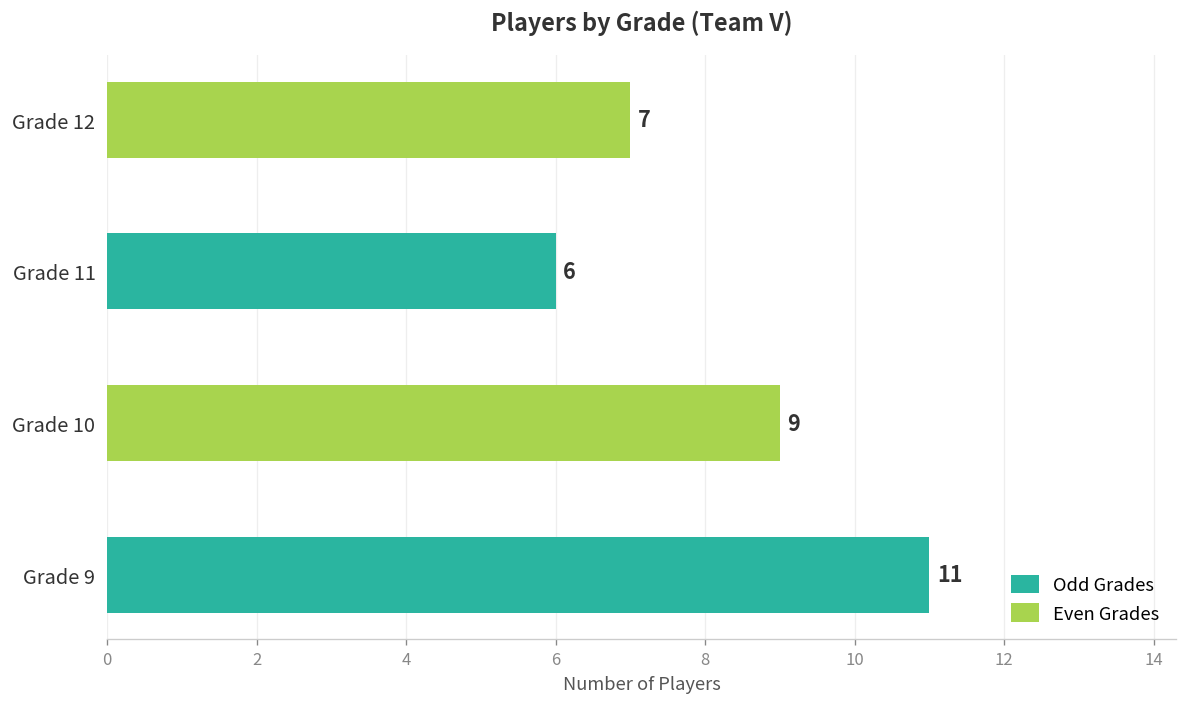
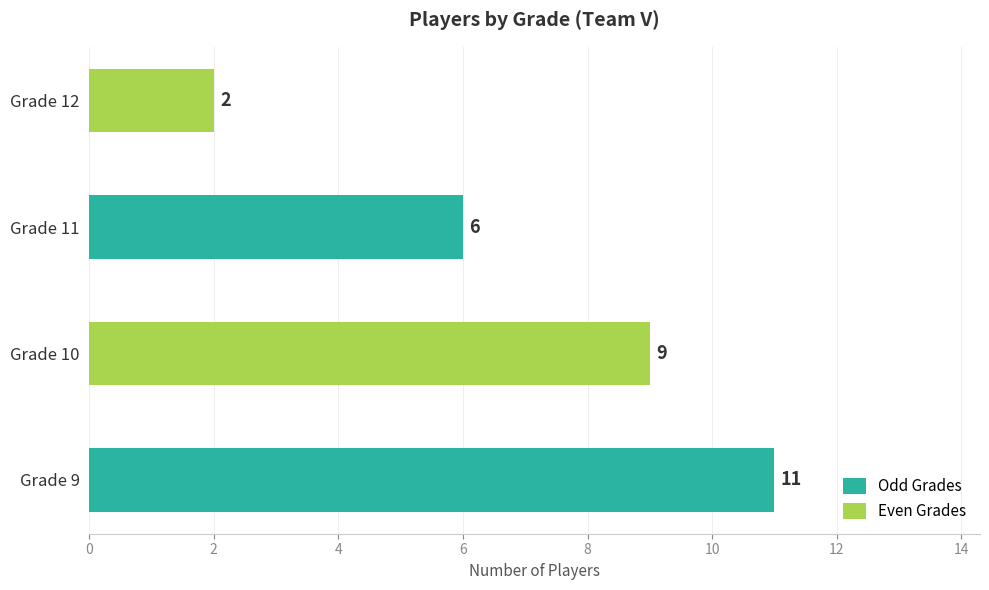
  {
-   "Grade 12": 7,
+   "Grade 12": 2,
    "Grade 11": 6,
    "Grade 10": 9,
    "Grade 9": 11
  }
